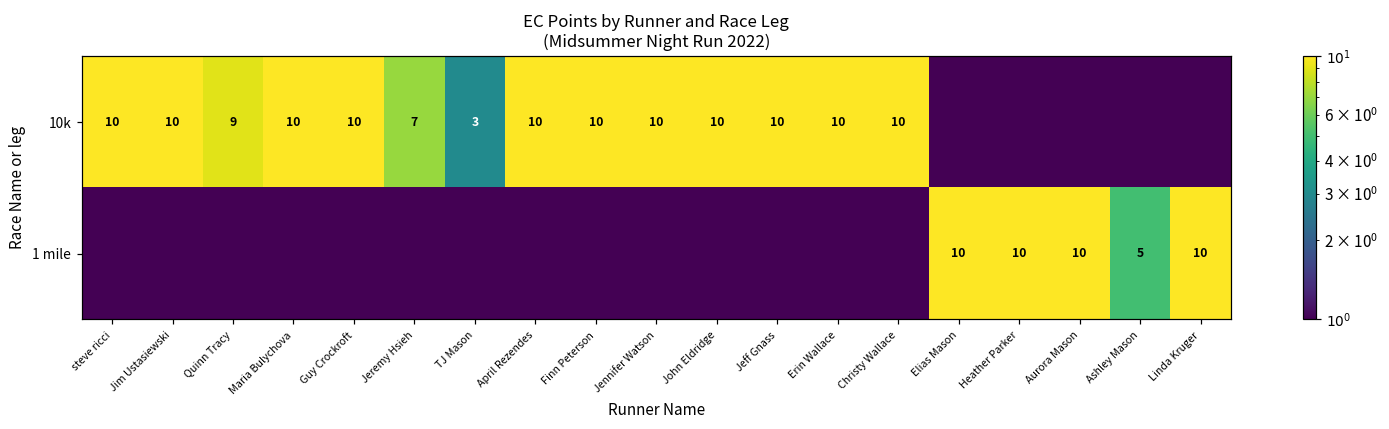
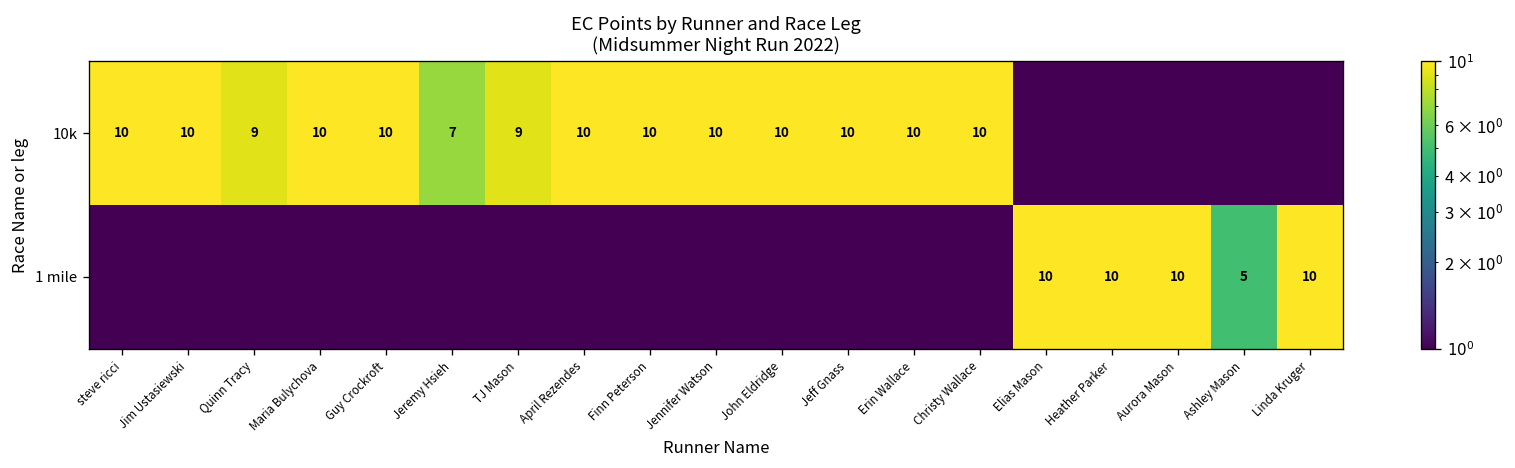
  {
    "10k": {
      "steve ricci": 10,
      "Jim Ustasiewski": 10,
      "Quinn Tracy": 9,
      "Maria Bulychova": 10,
      "Guy Crockroft": 10,
      "Jeremy Hsieh": 7,
-     "TJ Mason": 3,
+     "TJ Mason": 9,
      "April Rezendes": 10,
      "Finn Peterson": 10,
      "Jennifer Watson": 10,
      "John Eldridge": 10,
      "Jeff Gnass": 10,
      "Erin Wallace": 10,
      "Christy Wallace": 10
    },
    "1 mile": {
      "Elias Mason": 10,
      "Heather Parker": 10,
      "Aurora Mason": 10,
      "Ashley Mason": 5,
      "Linda Kruger": 10
    }
  }
